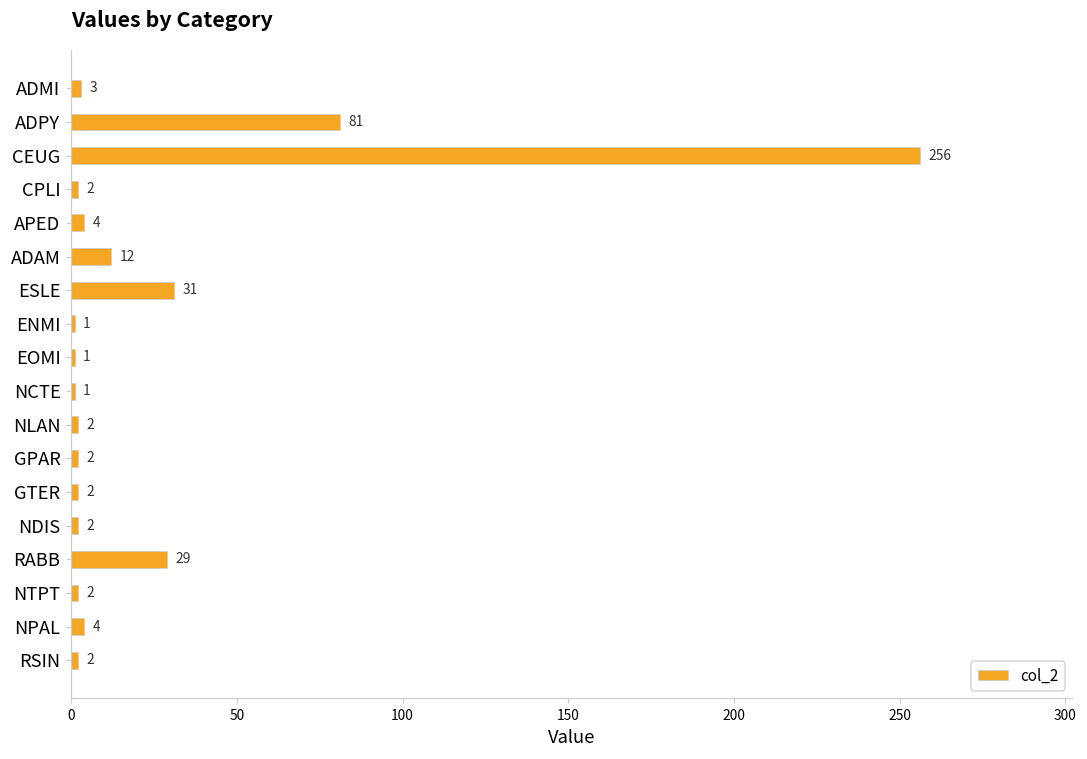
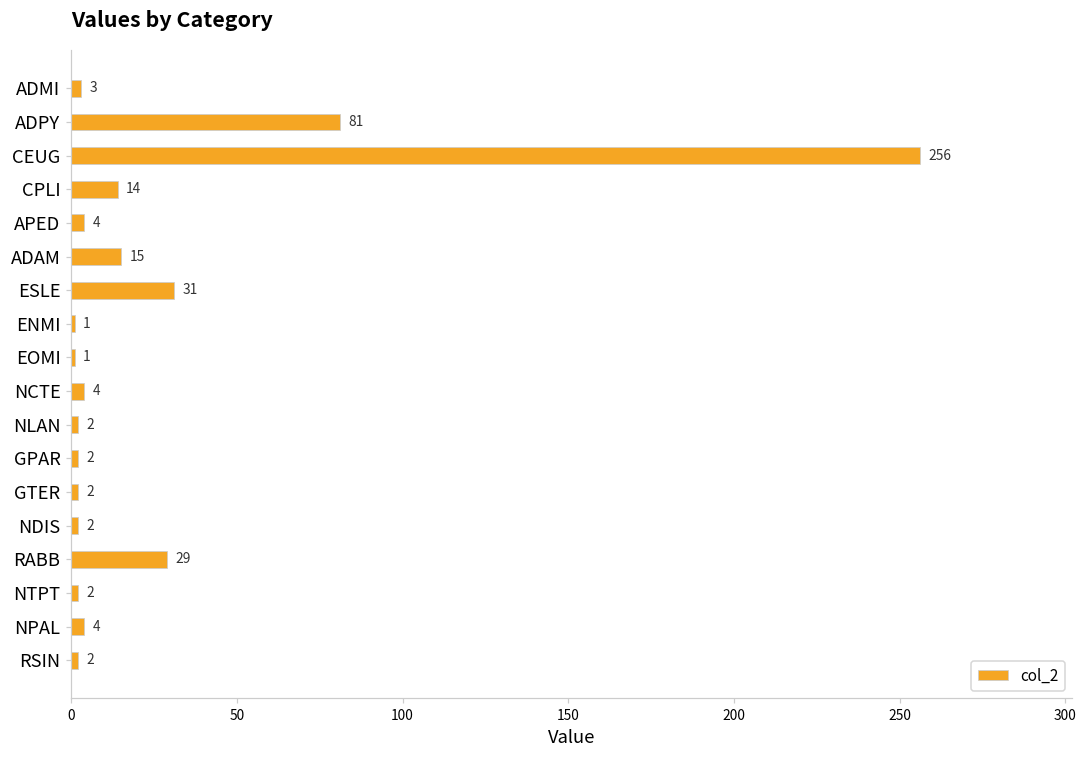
  {
    "ADMI": 3,
    "ADPY": 81,
    "CEUG": 256,
-   "CPLI": 2,
+   "CPLI": 14,
    "APED": 4,
-   "ADAM": 12,
+   "ADAM": 15,
    "ESLE": 31,
    "ENMI": 1,
    "EOMI": 1,
-   "NCTE": 1,
+   "NCTE": 4,
    "NLAN": 2,
    "GPAR": 2,
    "GTER": 2,
    "NDIS": 2,
    "RABB": 29,
    "NTPT": 2,
    "NPAL": 4,
    "RSIN": 2
  }
